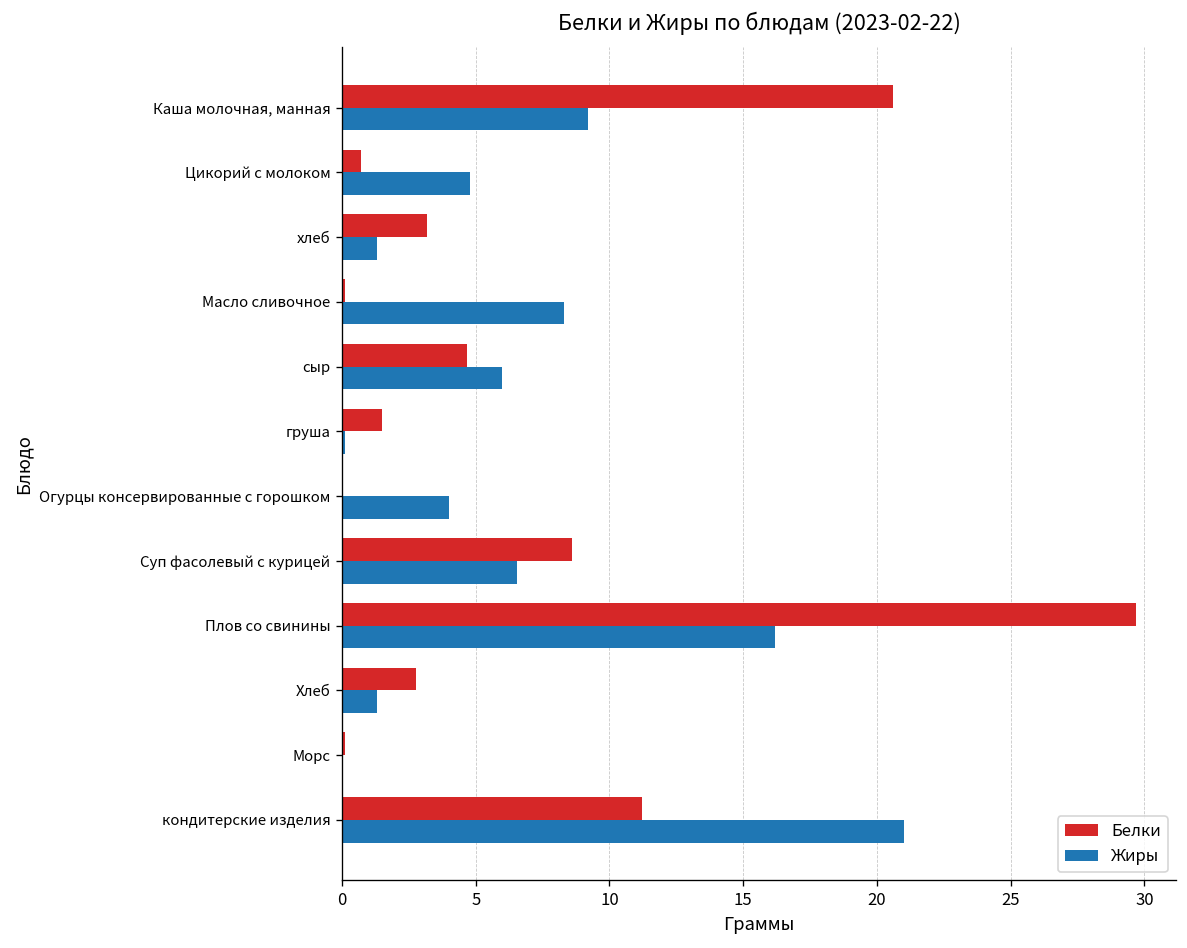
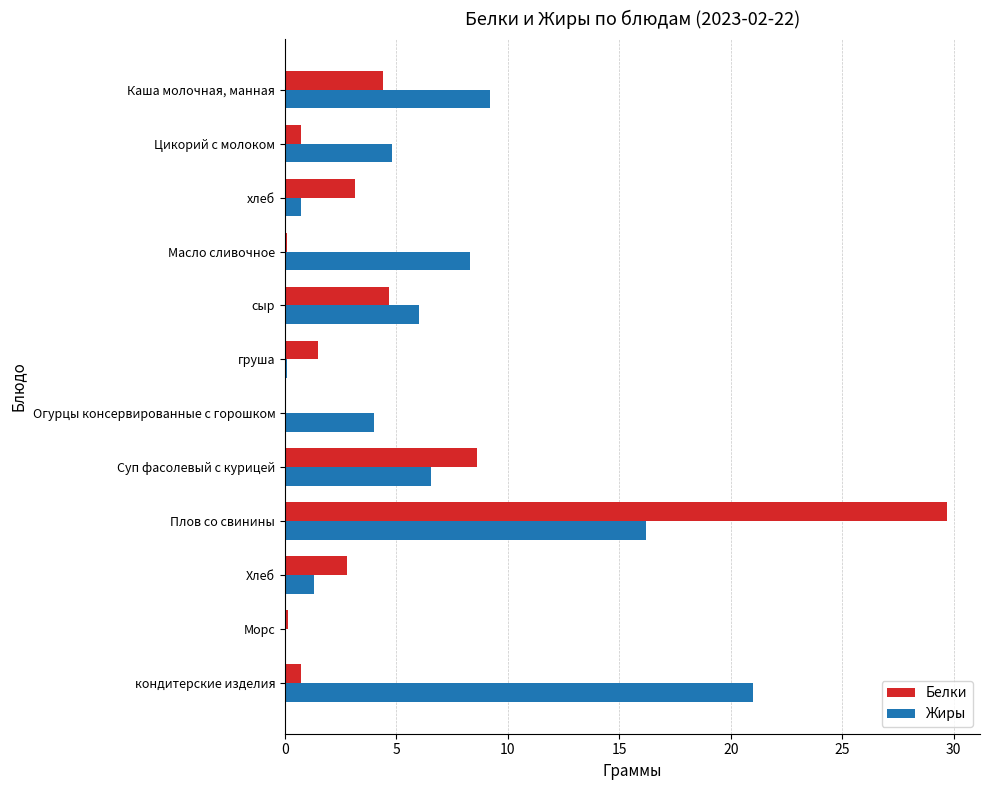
  {
    "Белки": {
-     "Каша молочная, манная": 20.6,
+     "Каша молочная, манная": 4.4,
      "Цикорий с молоком": 0.7,
      "хлеб": 3.2,
      "сыр": 4.7,
      "груша": 1.5,
      "Огурцы консервированные с горошком": 0.0,
      "Суп фасолевый с курицей": 8.6,
      "Плов со свинины": 29.7,
      "Хлеб": 2.8,
      "Морс": 0.1,
-     "кондитерские изделия": 11.2
+     "кондитерские изделия": 0.7
    },
    "Жиры": {
      "Каша молочная, манная": 9.2,
      "Цикорий с молоком": 4.8,
-     "хлеб": 1.3,
+     "хлеб": 0.7,
      "Масло сливочное": 8.3,
      "сыр": 6.0,
      "Огурцы консервированные с горошком": 4.0,
      "Суп фасолевый с курицей": 6.6,
      "Плов со свинины": 16.2,
      "Хлеб": 1.3,
      "Морс": 0.0,
      "кондитерские изделия": 21.0
    }
  }
